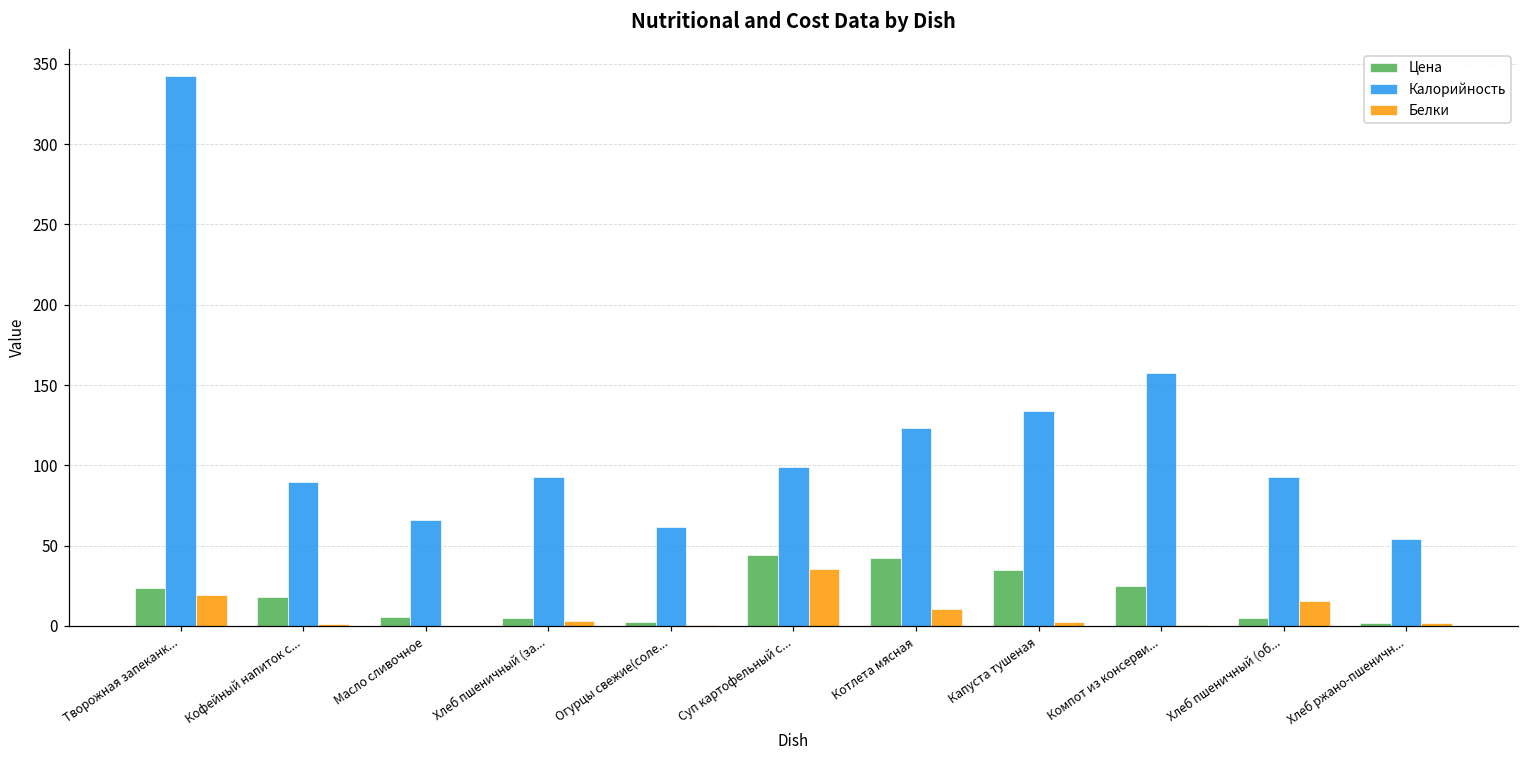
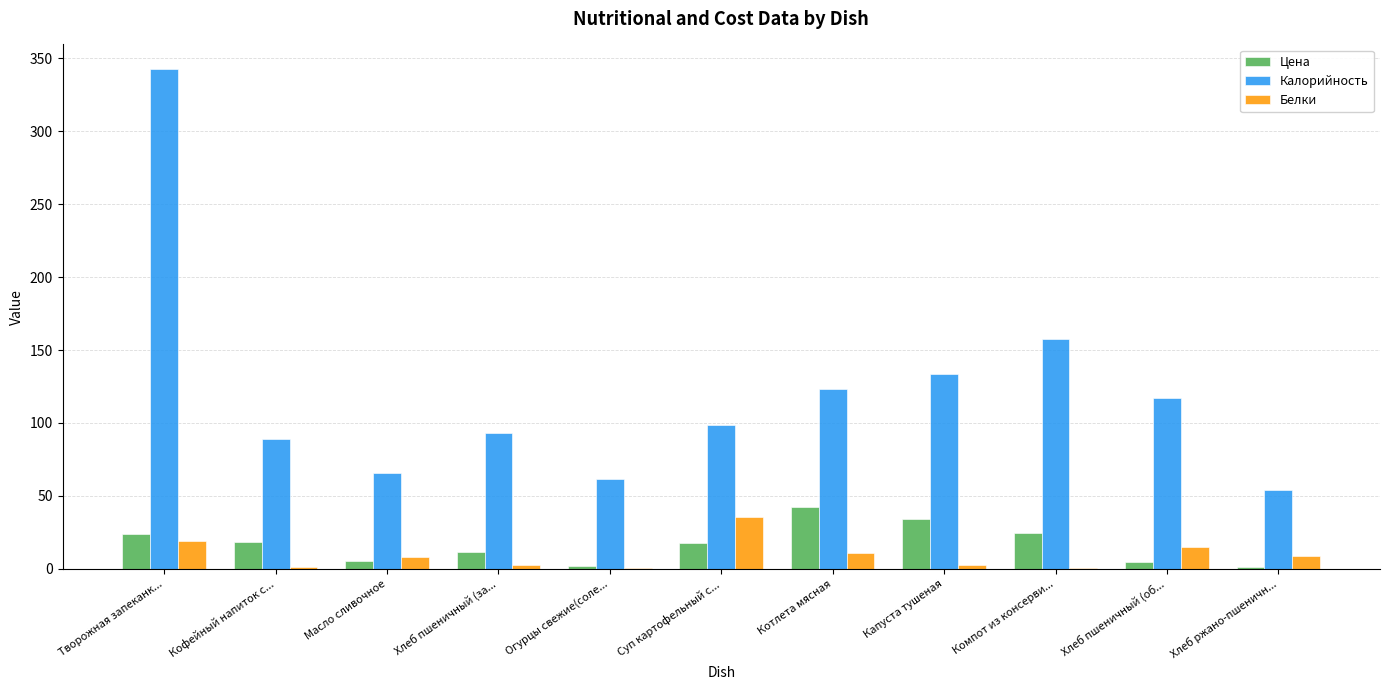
  {
    "Цена": {
      "Творожная запеканк...": 24,
      "Кофейный напиток с...": 18,
      "Масло сливочное": 5,
-     "Хлеб пшеничный (за...": 5,
+     "Хлеб пшеничный (за...": 12,
      "Огурцы свежие(соле...": 2,
-     "Суп картофельный с...": 44,
+     "Суп картофельный с...": 18,
      "Котлета мясная": 42,
      "Капуста тушеная": 35,
      "Компот из консерви...": 25,
      "Хлеб пшеничный (об...": 5
    },
    "Калорийность": {
      "Творожная запеканк...": 342,
      "Кофейный напиток с...": 89,
      "Масло сливочное": 66,
      "Хлеб пшеничный (за...": 93,
      "Огурцы свежие(соле...": 62,
      "Суп картофельный с...": 99,
      "Котлета мясная": 123,
      "Капуста тушеная": 134,
      "Компот из консерви...": 157,
-     "Хлеб пшеничный (об...": 93,
+     "Хлеб пшеничный (об...": 117,
      "Хлеб ржано-пшеничн...": 54
    },
    "Белки": {
      "Творожная запеканк...": 19,
-     "Масло сливочное": 0,
+     "Масло сливочное": 8,
      "Хлеб пшеничный (за...": 3,
      "Суп картофельный с...": 35,
      "Котлета мясная": 11,
      "Капуста тушеная": 3,
      "Хлеб пшеничный (об...": 15,
-     "Хлеб ржано-пшеничн...": 2
+     "Хлеб ржано-пшеничн...": 9
    }
  }
